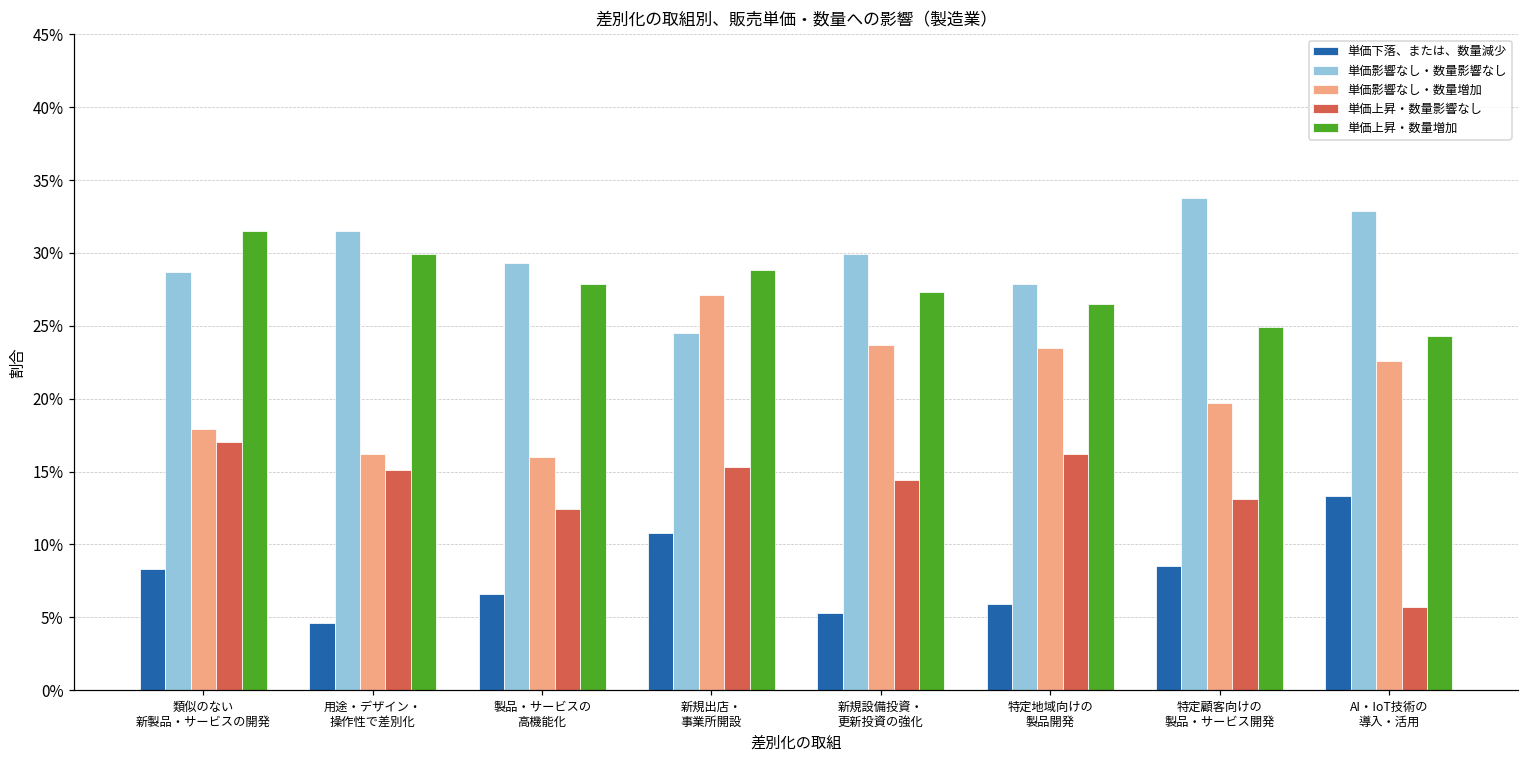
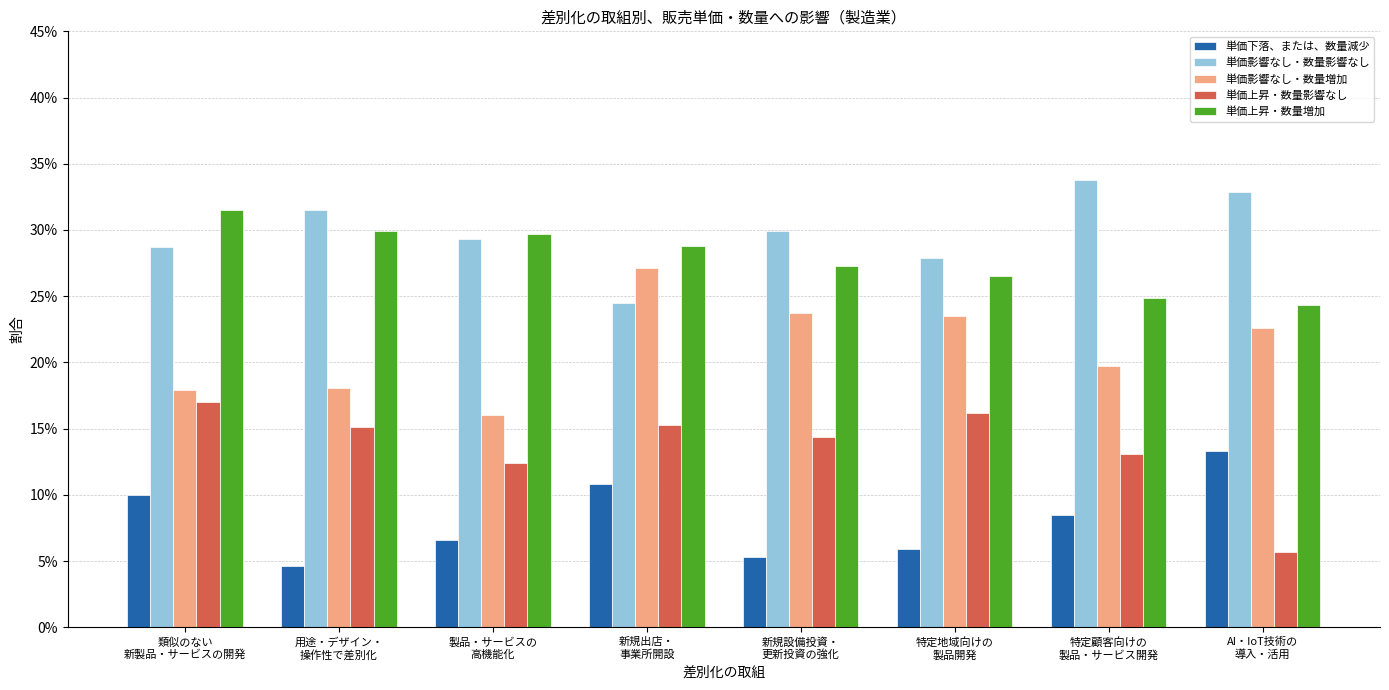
  {
    "単価下落、または、数量減少": {
-     "類似のない 新製品・サービスの開発": "8.3%",
+     "類似のない 新製品・サービスの開発": "10.0%",
      "用途・デザイン・ 操作性で差別化": "4.6%",
      "製品・サービスの 高機能化": "6.6%",
      "新規出店・ 事業所開設": "10.8%",
      "新規設備投資・ 更新投資の強化": "5.3%",
      "特定地域向けの 製品開発": "5.9%",
      "特定顧客向けの 製品・サービス開発": "8.5%",
      "AI・IoT技術の 導入・活用": "13.3%"
    },
    "単価影響なし・数量影響なし": {
      "類似のない 新製品・サービスの開発": "28.7%",
      "用途・デザイン・ 操作性で差別化": "31.5%",
      "製品・サービスの 高機能化": "29.3%",
      "新規出店・ 事業所開設": "24.5%",
      "新規設備投資・ 更新投資の強化": "29.9%",
      "特定地域向けの 製品開発": "27.9%",
      "特定顧客向けの 製品・サービス開発": "33.8%",
      "AI・IoT技術の 導入・活用": "32.9%"
    },
    "単価影響なし・数量増加": {
      "類似のない 新製品・サービスの開発": "17.9%",
-     "用途・デザイン・ 操作性で差別化": "16.2%",
+     "用途・デザイン・ 操作性で差別化": "18.1%",
      "製品・サービスの 高機能化": "16.0%",
      "新規出店・ 事業所開設": "27.1%",
      "新規設備投資・ 更新投資の強化": "23.7%",
      "特定地域向けの 製品開発": "23.5%",
      "特定顧客向けの 製品・サービス開発": "19.7%",
      "AI・IoT技術の 導入・活用": "22.6%"
    },
    "単価上昇・数量影響なし": {
      "類似のない 新製品・サービスの開発": "17.0%",
      "用途・デザイン・ 操作性で差別化": "15.1%",
      "製品・サービスの 高機能化": "12.4%",
      "新規出店・ 事業所開設": "15.3%",
      "新規設備投資・ 更新投資の強化": "14.4%",
      "特定地域向けの 製品開発": "16.2%",
      "特定顧客向けの 製品・サービス開発": "13.1%",
      "AI・IoT技術の 導入・活用": "5.7%"
    },
    "単価上昇・数量増加": {
      "類似のない 新製品・サービスの開発": "31.5%",
      "用途・デザイン・ 操作性で差別化": "29.9%",
-     "製品・サービスの 高機能化": "27.9%",
+     "製品・サービスの 高機能化": "29.7%",
      "新規出店・ 事業所開設": "28.8%",
      "新規設備投資・ 更新投資の強化": "27.3%",
      "特定地域向けの 製品開発": "26.5%",
      "特定顧客向けの 製品・サービス開発": "24.9%",
      "AI・IoT技術の 導入・活用": "24.3%"
    }
  }
